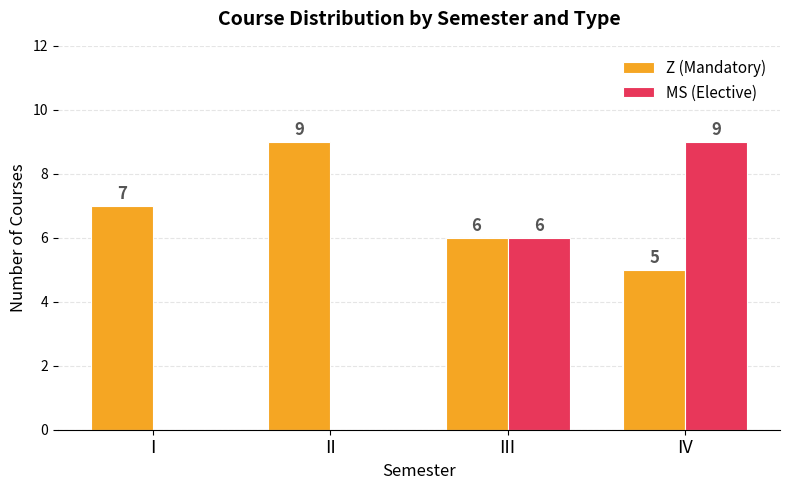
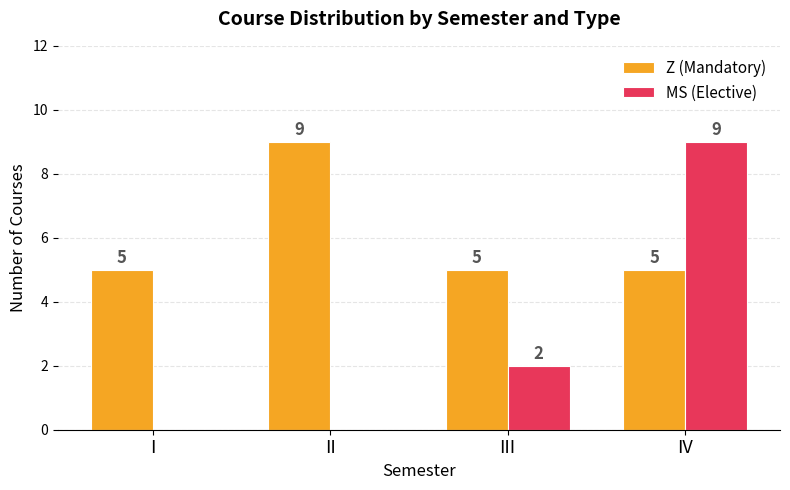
  {
    "Z (Mandatory)": {
-     "I": 7,
+     "I": 5,
      "II": 9,
-     "III": 6,
+     "III": 5,
      "IV": 5
    },
    "MS (Elective)": {
-     "III": 6,
+     "III": 2,
      "IV": 9
    }
  }
